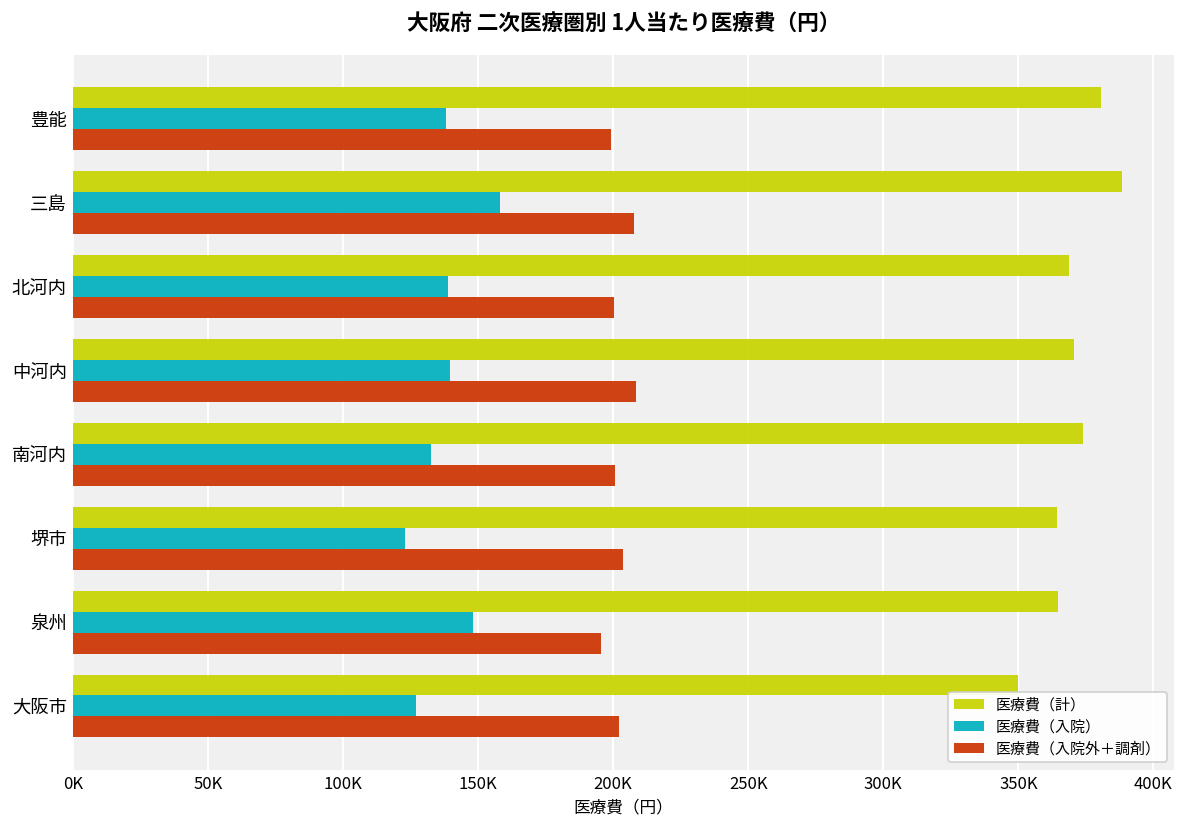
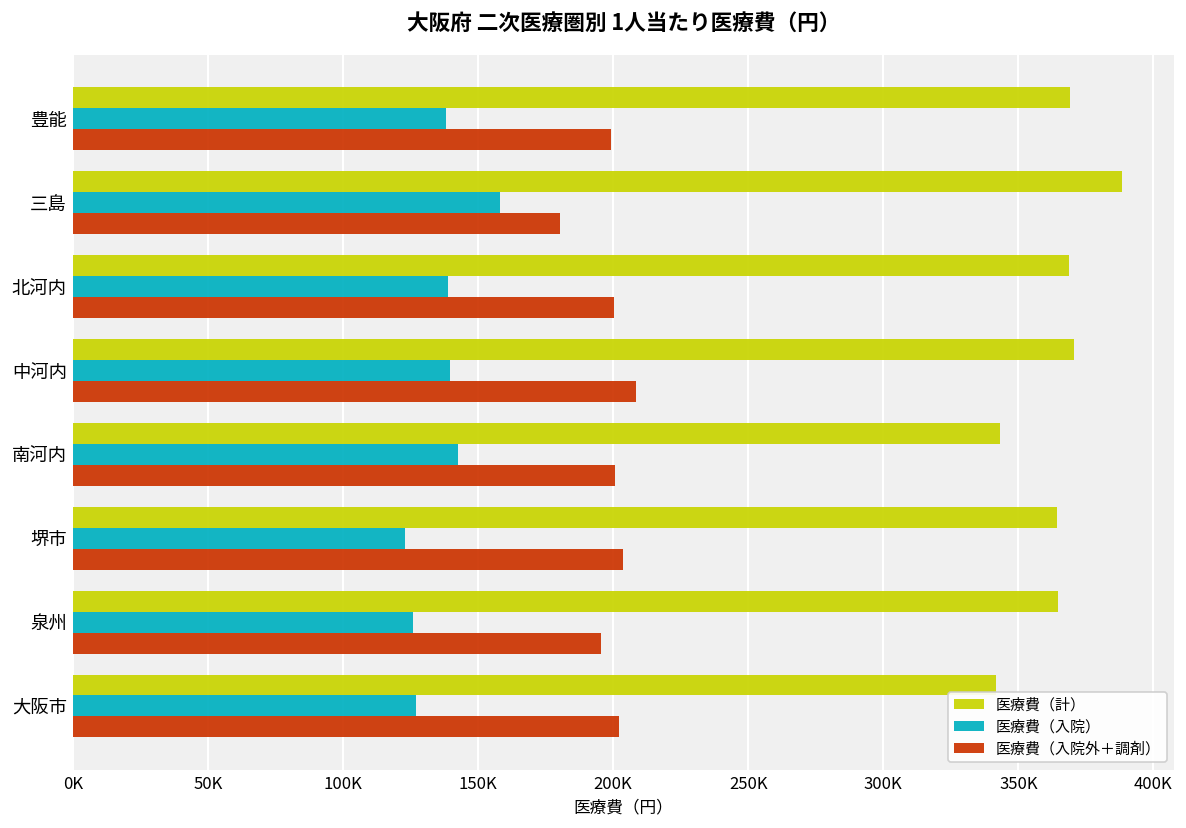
  {
    "医療費（計）": {
-     "豊能": 381000,
+     "豊能": 369000,
      "三島": 388000,
      "北河内": 369000,
      "中河内": 371000,
-     "南河内": 374000,
+     "南河内": 343000,
      "堺市": 364000,
      "泉州": 365000,
-     "大阪市": 350000
+     "大阪市": 342000
    },
    "医療費（入院）": {
      "豊能": 138000,
      "三島": 158000,
      "北河内": 139000,
      "中河内": 140000,
-     "南河内": 133000,
+     "南河内": 142000,
      "堺市": 123000,
-     "泉州": 148000,
+     "泉州": 126000,
      "大阪市": 127000
    },
    "医療費（入院外＋調剤）": {
      "豊能": 199000,
-     "三島": 208000,
+     "三島": 180000,
      "北河内": 200000,
      "中河内": 209000,
      "南河内": 201000,
      "堺市": 204000,
      "泉州": 195000,
      "大阪市": 202000
    }
  }
